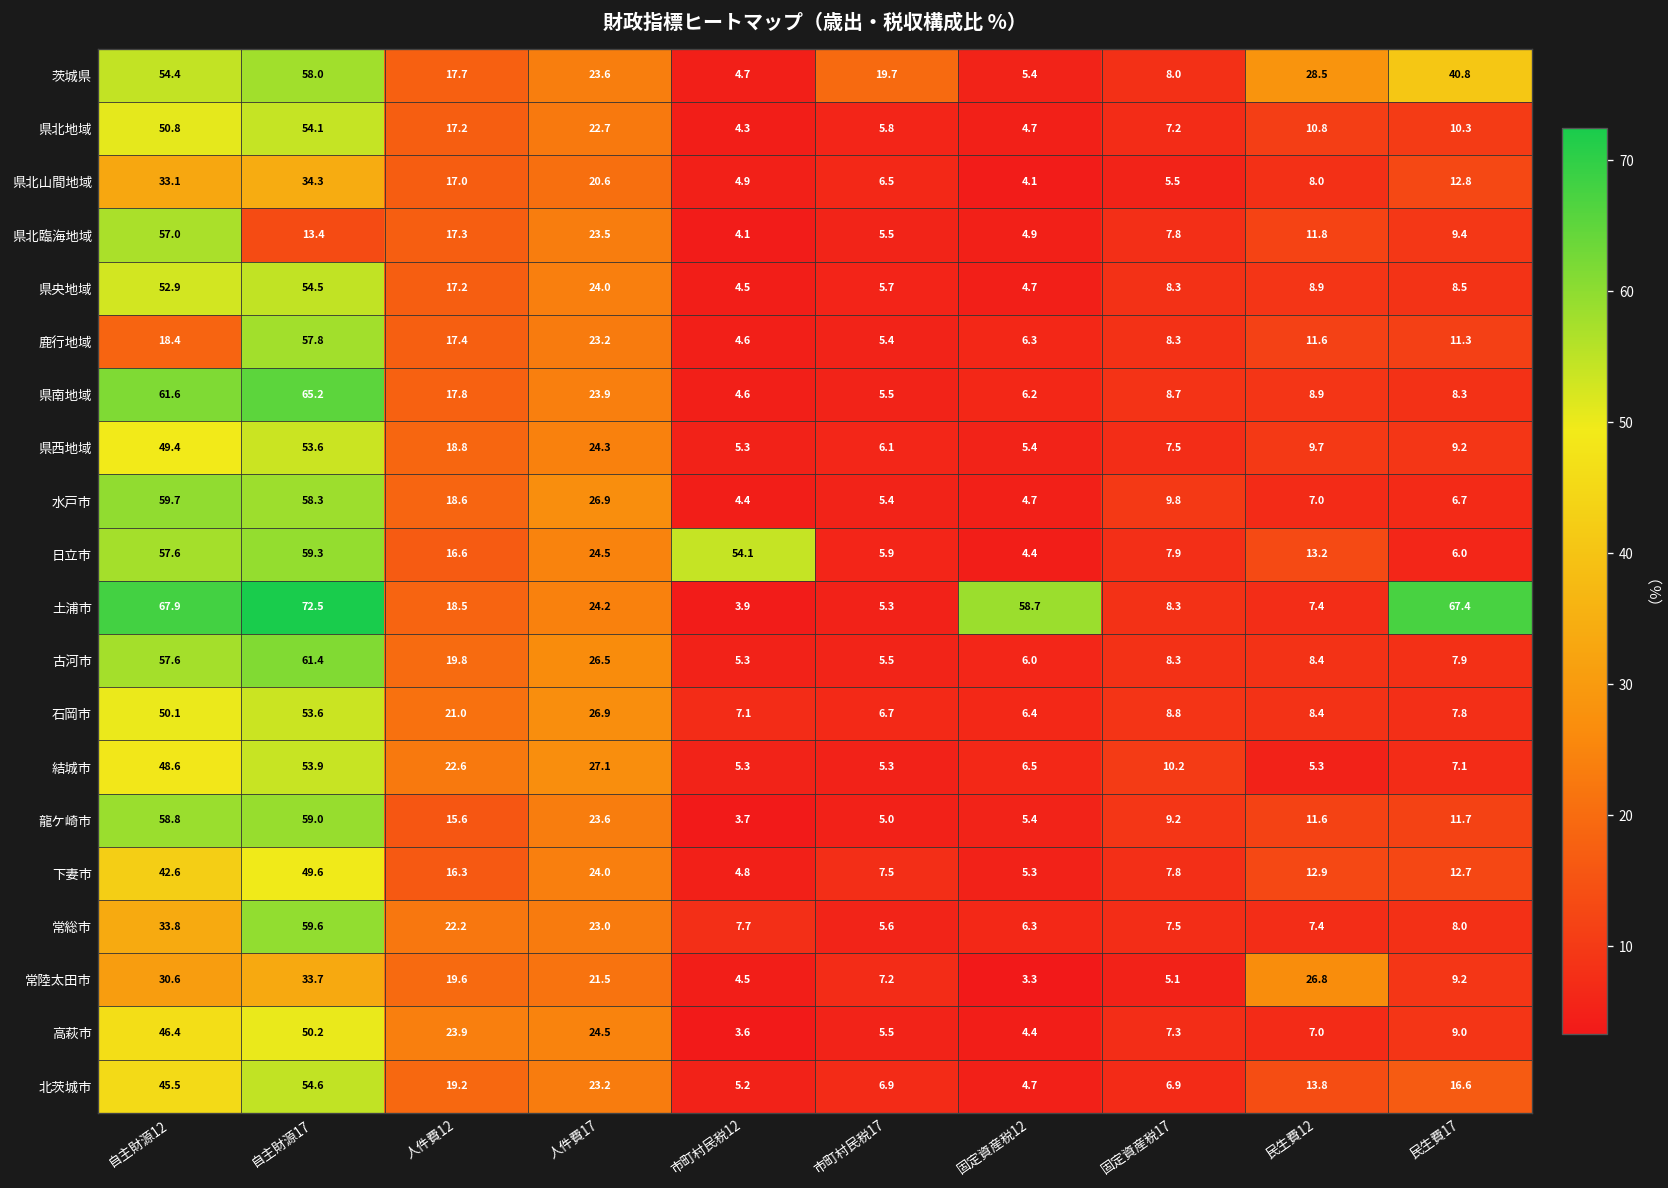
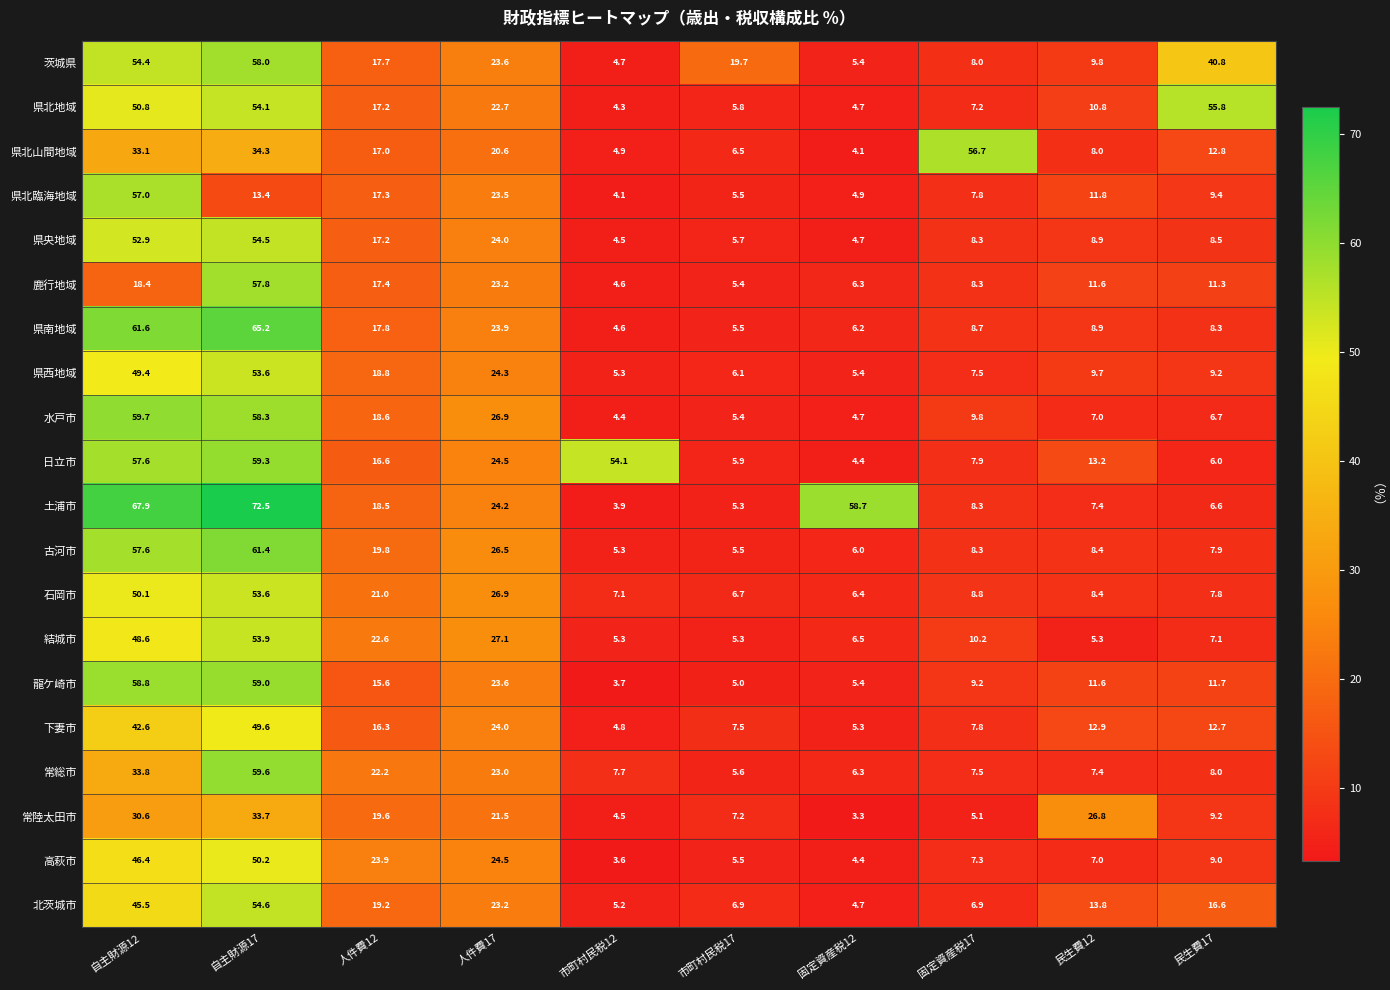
  {
    "茨城県": {
      "自主財源12": 54.4,
      "自主財源17": 58.0,
      "人件費12": 17.7,
      "人件費17": 23.6,
      "市町村民税12": 4.7,
      "市町村民税17": 19.7,
      "固定資産税12": 5.4,
      "固定資産税17": 8.0,
-     "民生費12": 28.5,
+     "民生費12": 9.8,
      "民生費17": 40.8
    },
    "県北地域": {
      "自主財源12": 50.8,
      "自主財源17": 54.1,
      "人件費12": 17.2,
      "人件費17": 22.7,
      "市町村民税12": 4.3,
      "市町村民税17": 5.8,
      "固定資産税12": 4.7,
      "固定資産税17": 7.2,
      "民生費12": 10.8,
-     "民生費17": 10.3
+     "民生費17": 55.8
    },
    "県北山間地域": {
      "自主財源12": 33.1,
      "自主財源17": 34.3,
      "人件費12": 17.0,
      "人件費17": 20.6,
      "市町村民税12": 4.9,
      "市町村民税17": 6.5,
      "固定資産税12": 4.1,
-     "固定資産税17": 5.5,
+     "固定資産税17": 56.7,
      "民生費12": 8.0,
      "民生費17": 12.8
    },
    "県北臨海地域": {
      "自主財源12": 57.0,
      "自主財源17": 13.4,
      "人件費12": 17.3,
      "人件費17": 23.5,
      "市町村民税12": 4.1,
      "市町村民税17": 5.5,
      "固定資産税12": 4.9,
      "固定資産税17": 7.8,
      "民生費12": 11.8,
      "民生費17": 9.4
    },
    "県央地域": {
      "自主財源12": 52.9,
      "自主財源17": 54.5,
      "人件費12": 17.2,
      "人件費17": 24.0,
      "市町村民税12": 4.5,
      "市町村民税17": 5.7,
      "固定資産税12": 4.7,
      "固定資産税17": 8.3,
      "民生費12": 8.9,
      "民生費17": 8.5
    },
    "鹿行地域": {
      "自主財源12": 18.4,
      "自主財源17": 57.8,
      "人件費12": 17.4,
      "人件費17": 23.2,
      "市町村民税12": 4.6,
      "市町村民税17": 5.4,
      "固定資産税12": 6.3,
      "固定資産税17": 8.3,
      "民生費12": 11.6,
      "民生費17": 11.3
    },
    "県南地域": {
      "自主財源12": 61.6,
      "自主財源17": 65.2,
      "人件費12": 17.8,
      "人件費17": 23.9,
      "市町村民税12": 4.6,
      "市町村民税17": 5.5,
      "固定資産税12": 6.2,
      "固定資産税17": 8.7,
      "民生費12": 8.9,
      "民生費17": 8.3
    },
    "県西地域": {
      "自主財源12": 49.4,
      "自主財源17": 53.6,
      "人件費12": 18.8,
      "人件費17": 24.3,
      "市町村民税12": 5.3,
      "市町村民税17": 6.1,
      "固定資産税12": 5.4,
      "固定資産税17": 7.5,
      "民生費12": 9.7,
      "民生費17": 9.2
    },
    "水戸市": {
      "自主財源12": 59.7,
      "自主財源17": 58.3,
      "人件費12": 18.6,
      "人件費17": 26.9,
      "市町村民税12": 4.4,
      "市町村民税17": 5.4,
      "固定資産税12": 4.7,
      "固定資産税17": 9.8,
      "民生費12": 7.0,
      "民生費17": 6.7
    },
    "日立市": {
      "自主財源12": 57.6,
      "自主財源17": 59.3,
      "人件費12": 16.6,
      "人件費17": 24.5,
      "市町村民税12": 54.1,
      "市町村民税17": 5.9,
      "固定資産税12": 4.4,
      "固定資産税17": 7.9,
      "民生費12": 13.2,
      "民生費17": 6.0
    },
    "土浦市": {
      "自主財源12": 67.9,
      "自主財源17": 72.5,
      "人件費12": 18.5,
      "人件費17": 24.2,
      "市町村民税12": 3.9,
      "市町村民税17": 5.3,
      "固定資産税12": 58.7,
      "固定資産税17": 8.3,
      "民生費12": 7.4,
-     "民生費17": 67.4
+     "民生費17": 6.6
    },
    "古河市": {
      "自主財源12": 57.6,
      "自主財源17": 61.4,
      "人件費12": 19.8,
      "人件費17": 26.5,
      "市町村民税12": 5.3,
      "市町村民税17": 5.5,
      "固定資産税12": 6.0,
      "固定資産税17": 8.3,
      "民生費12": 8.4,
      "民生費17": 7.9
    },
    "石岡市": {
      "自主財源12": 50.1,
      "自主財源17": 53.6,
      "人件費12": 21.0,
      "人件費17": 26.9,
      "市町村民税12": 7.1,
      "市町村民税17": 6.7,
      "固定資産税12": 6.4,
      "固定資産税17": 8.8,
      "民生費12": 8.4,
      "民生費17": 7.8
    },
    "結城市": {
      "自主財源12": 48.6,
      "自主財源17": 53.9,
      "人件費12": 22.6,
      "人件費17": 27.1,
      "市町村民税12": 5.3,
      "市町村民税17": 5.3,
      "固定資産税12": 6.5,
      "固定資産税17": 10.2,
      "民生費12": 5.3,
      "民生費17": 7.1
    },
    "龍ケ崎市": {
      "自主財源12": 58.8,
      "自主財源17": 59.0,
      "人件費12": 15.6,
      "人件費17": 23.6,
      "市町村民税12": 3.7,
      "市町村民税17": 5.0,
      "固定資産税12": 5.4,
      "固定資産税17": 9.2,
      "民生費12": 11.6,
      "民生費17": 11.7
    },
    "下妻市": {
      "自主財源12": 42.6,
      "自主財源17": 49.6,
      "人件費12": 16.3,
      "人件費17": 24.0,
      "市町村民税12": 4.8,
      "市町村民税17": 7.5,
      "固定資産税12": 5.3,
      "固定資産税17": 7.8,
      "民生費12": 12.9,
      "民生費17": 12.7
    },
    "常総市": {
      "自主財源12": 33.8,
      "自主財源17": 59.6,
      "人件費12": 22.2,
      "人件費17": 23.0,
      "市町村民税12": 7.7,
      "市町村民税17": 5.6,
      "固定資産税12": 6.3,
      "固定資産税17": 7.5,
      "民生費12": 7.4,
      "民生費17": 8.0
    },
    "常陸太田市": {
      "自主財源12": 30.6,
      "自主財源17": 33.7,
      "人件費12": 19.6,
      "人件費17": 21.5,
      "市町村民税12": 4.5,
      "市町村民税17": 7.2,
      "固定資産税12": 3.3,
      "固定資産税17": 5.1,
      "民生費12": 26.8,
      "民生費17": 9.2
    },
    "高萩市": {
      "自主財源12": 46.4,
      "自主財源17": 50.2,
      "人件費12": 23.9,
      "人件費17": 24.5,
      "市町村民税12": 3.6,
      "市町村民税17": 5.5,
      "固定資産税12": 4.4,
      "固定資産税17": 7.3,
      "民生費12": 7.0,
      "民生費17": 9.0
    },
    "北茨城市": {
      "自主財源12": 45.5,
      "自主財源17": 54.6,
      "人件費12": 19.2,
      "人件費17": 23.2,
      "市町村民税12": 5.2,
      "市町村民税17": 6.9,
      "固定資産税12": 4.7,
      "固定資産税17": 6.9,
      "民生費12": 13.8,
      "民生費17": 16.6
    }
  }
